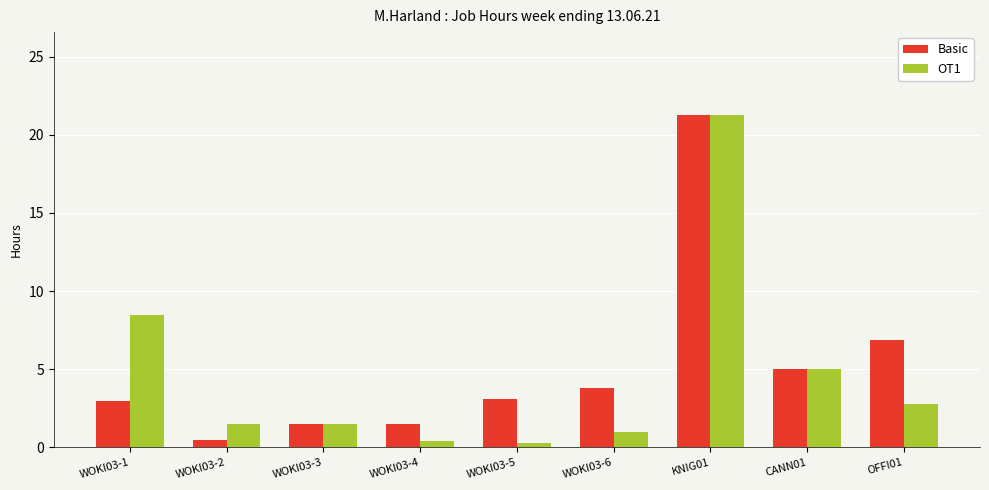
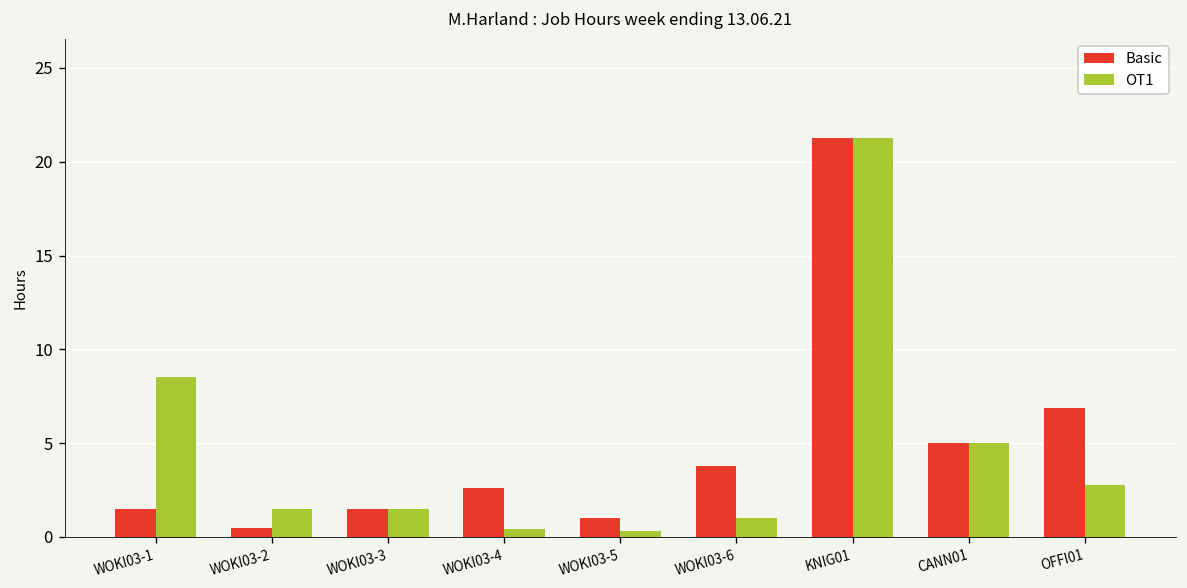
  {
    "Basic": {
-     "WOKI03-1": 3.0,
+     "WOKI03-1": 1.5,
      "WOKI03-2": 0.5,
      "WOKI03-3": 1.5,
-     "WOKI03-4": 1.5,
-     "WOKI03-5": 3.1,
+     "WOKI03-4": 2.6,
+     "WOKI03-5": 1.0,
      "WOKI03-6": 3.8,
      "KNIG01": 21.3,
      "CANN01": 5.0,
      "OFFI01": 6.9
    },
    "OT1": {
      "WOKI03-1": 8.5,
      "WOKI03-2": 1.5,
      "WOKI03-3": 1.5,
      "WOKI03-4": 0.4,
      "WOKI03-5": 0.3,
      "WOKI03-6": 1.0,
      "KNIG01": 21.3,
      "CANN01": 5.0,
      "OFFI01": 2.8
    }
  }
